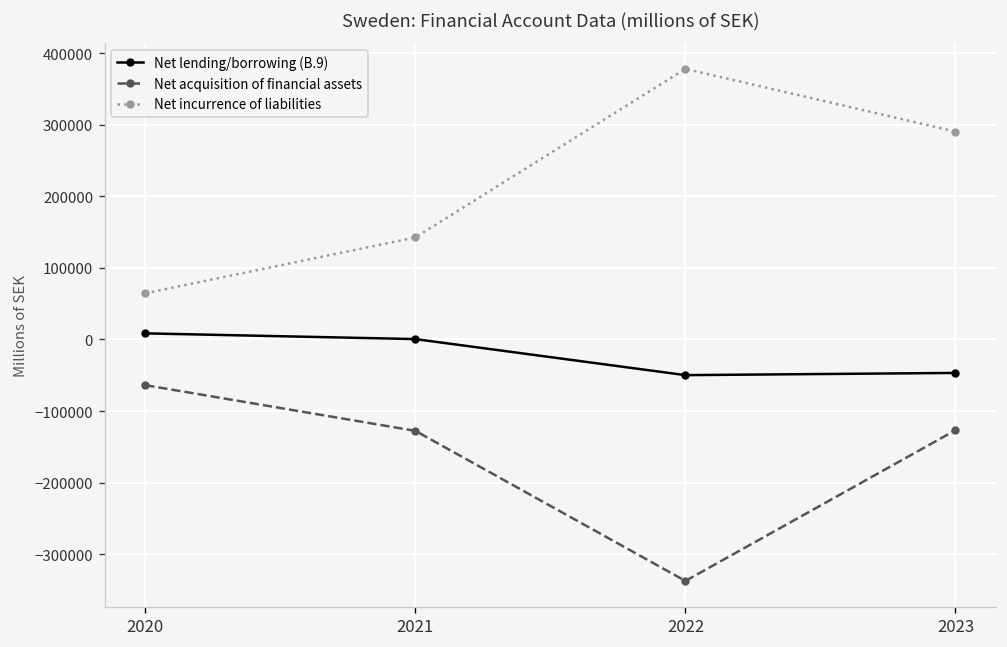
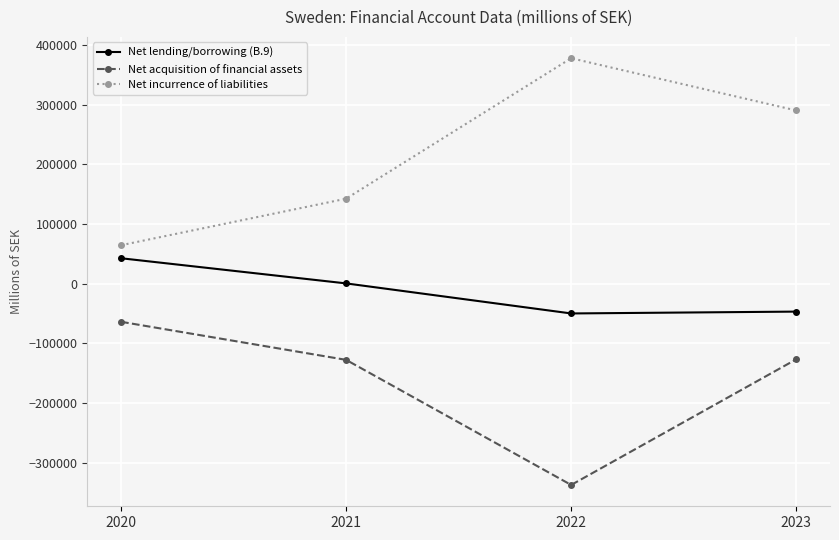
  {
    "Net lending/borrowing (B.9)": {
-     "2020": 10000,
+     "2020": 40000,
      "2021": 0,
      "2022": -50000,
      "2023": -50000
    },
    "Net acquisition of financial assets": {
      "2020": -60000,
      "2021": -130000,
      "2022": -340000,
      "2023": -130000
    },
    "Net incurrence of liabilities": {
      "2020": 60000,
      "2021": 140000,
      "2022": 380000,
      "2023": 290000
    }
  }
